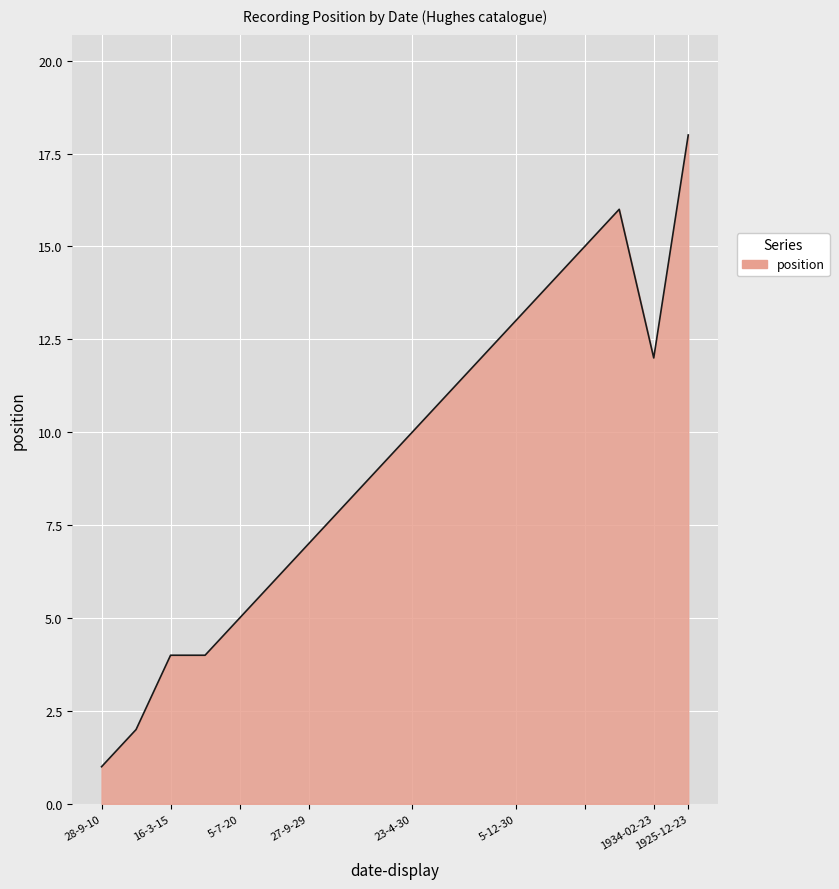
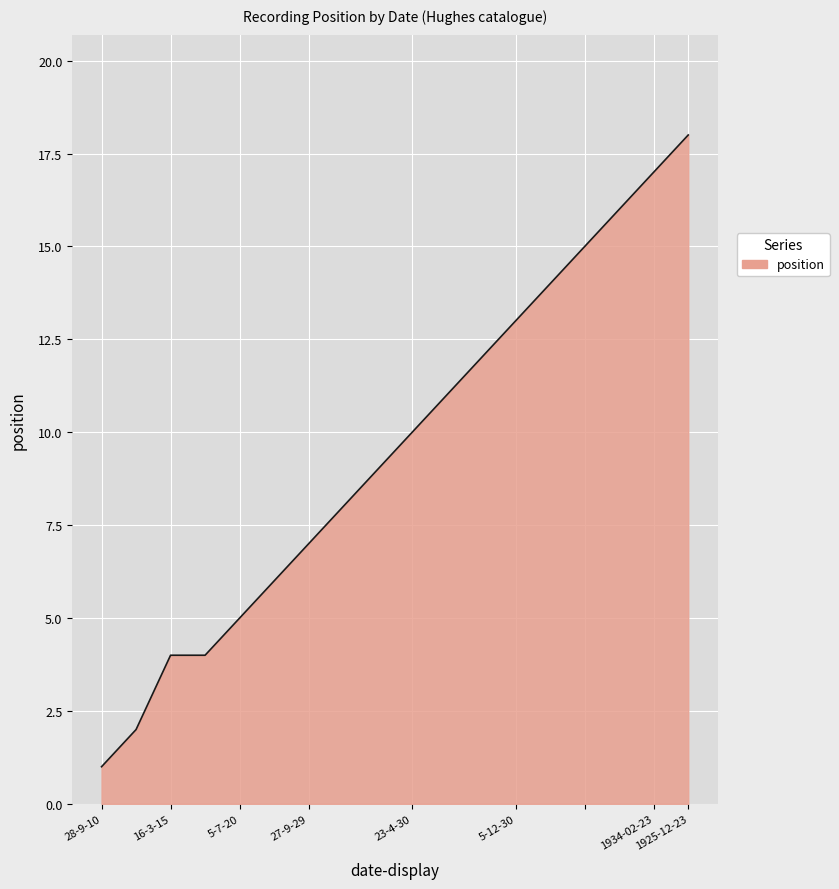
  {
    "16-3-15": 4,
    "5-7-20": 5,
-   "1934-02-23": 12,
+   "1934-02-23": 17,
    "1925-12-23": 18
  }
